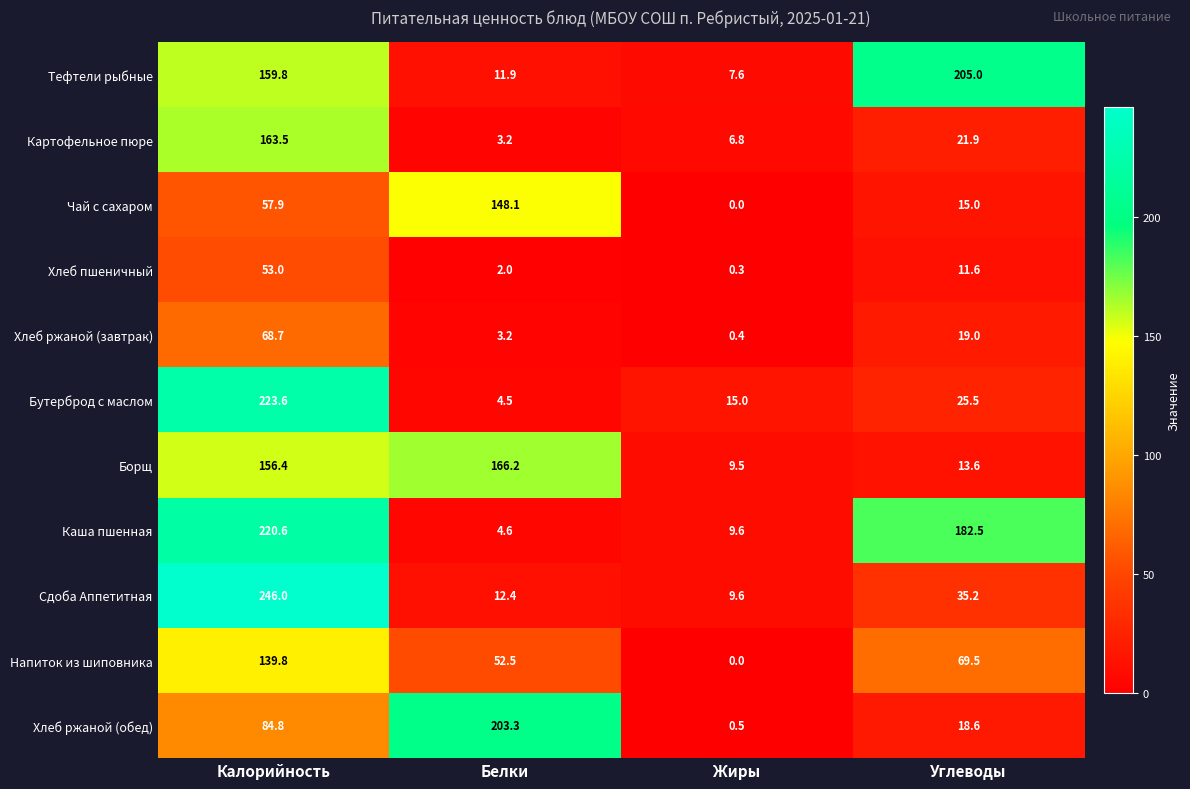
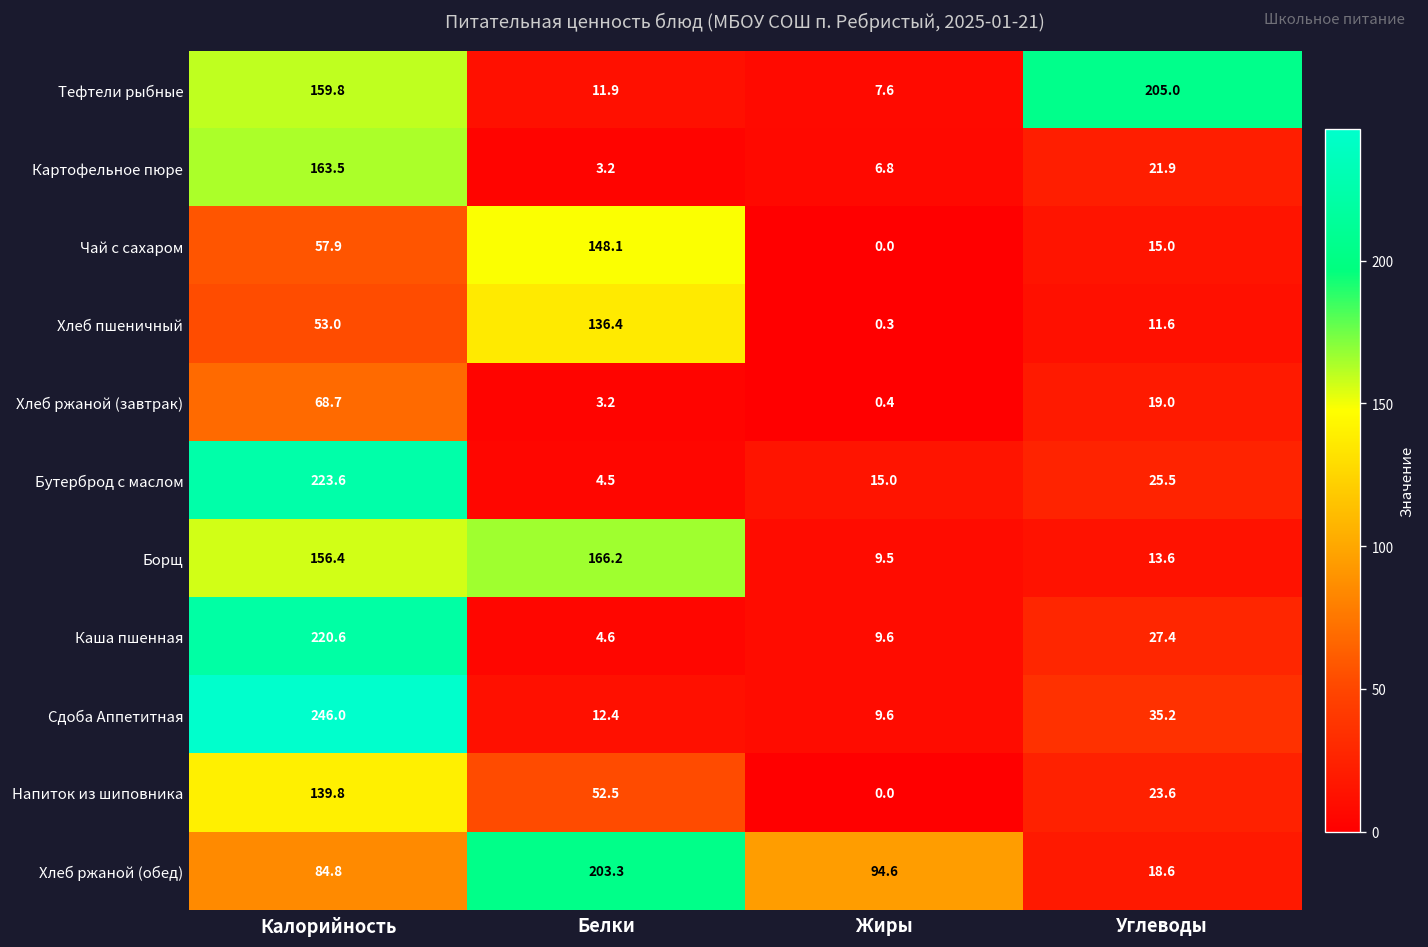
  {
    "Тефтели рыбные": {
      "Калорийность": 159.8,
      "Белки": 11.9,
      "Жиры": 7.6,
      "Углеводы": 205.0
    },
    "Картофельное пюре": {
      "Калорийность": 163.5,
      "Белки": 3.2,
      "Жиры": 6.8,
      "Углеводы": 21.9
    },
    "Чай с сахаром": {
      "Калорийность": 57.9,
      "Белки": 148.1,
      "Жиры": 0.0,
      "Углеводы": 15.0
    },
    "Хлеб пшеничный": {
      "Калорийность": 53.0,
-     "Белки": 2.0,
+     "Белки": 136.4,
      "Жиры": 0.3,
      "Углеводы": 11.6
    },
    "Хлеб ржаной (завтрак)": {
      "Калорийность": 68.7,
      "Белки": 3.2,
      "Жиры": 0.4,
      "Углеводы": 19.0
    },
    "Бутерброд с маслом": {
      "Калорийность": 223.6,
      "Белки": 4.5,
      "Жиры": 15.0,
      "Углеводы": 25.5
    },
    "Борщ": {
      "Калорийность": 156.4,
      "Белки": 166.2,
      "Жиры": 9.5,
      "Углеводы": 13.6
    },
    "Каша пшенная": {
      "Калорийность": 220.6,
      "Белки": 4.6,
      "Жиры": 9.6,
-     "Углеводы": 182.5
+     "Углеводы": 27.4
    },
    "Сдоба Аппетитная": {
      "Калорийность": 246.0,
      "Белки": 12.4,
      "Жиры": 9.6,
      "Углеводы": 35.2
    },
    "Напиток из шиповника": {
      "Калорийность": 139.8,
      "Белки": 52.5,
      "Жиры": 0.0,
-     "Углеводы": 69.5
+     "Углеводы": 23.6
    },
    "Хлеб ржаной (обед)": {
      "Калорийность": 84.8,
      "Белки": 203.3,
-     "Жиры": 0.5,
+     "Жиры": 94.6,
      "Углеводы": 18.6
    }
  }
